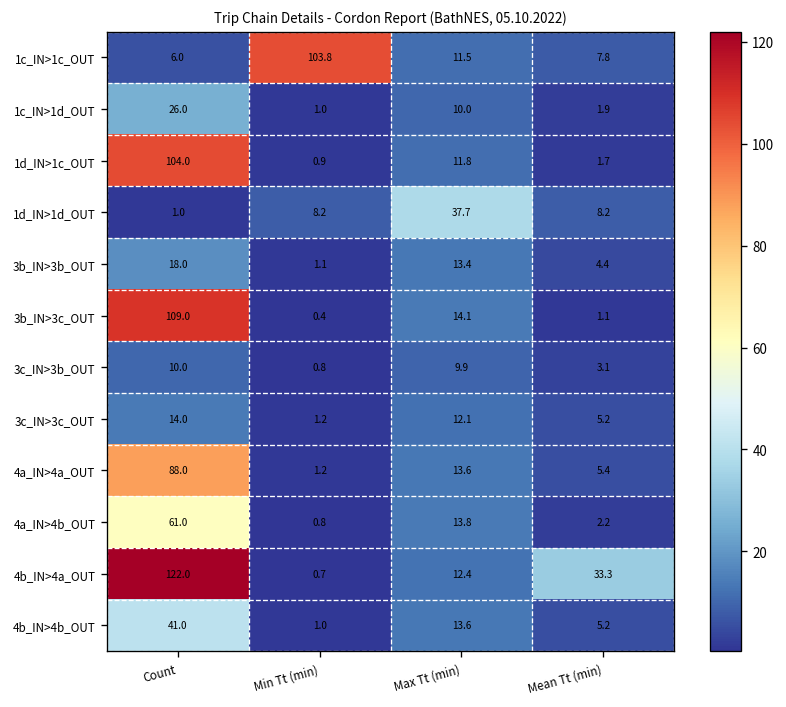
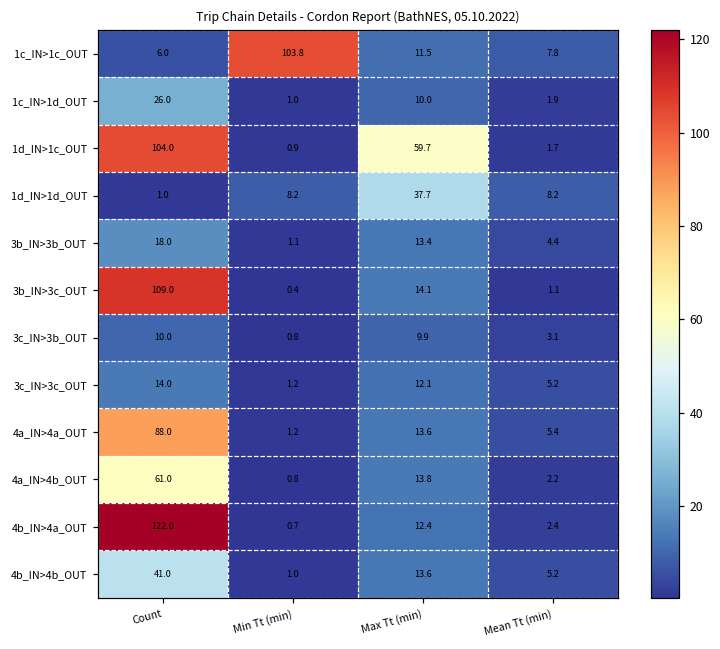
  {
    "1c_IN>1c_OUT": {
      "Count": 6.0,
      "Min Tt (min)": 103.8,
      "Max Tt (min)": 11.5,
      "Mean Tt (min)": 7.8
    },
    "1c_IN>1d_OUT": {
      "Count": 26.0,
      "Min Tt (min)": 1.0,
      "Max Tt (min)": 10.0,
      "Mean Tt (min)": 1.9
    },
    "1d_IN>1c_OUT": {
      "Count": 104.0,
      "Min Tt (min)": 0.9,
-     "Max Tt (min)": 11.8,
+     "Max Tt (min)": 59.7,
      "Mean Tt (min)": 1.7
    },
    "1d_IN>1d_OUT": {
      "Count": 1.0,
      "Min Tt (min)": 8.2,
      "Max Tt (min)": 37.7,
      "Mean Tt (min)": 8.2
    },
    "3b_IN>3b_OUT": {
      "Count": 18.0,
      "Min Tt (min)": 1.1,
      "Max Tt (min)": 13.4,
      "Mean Tt (min)": 4.4
    },
    "3b_IN>3c_OUT": {
      "Count": 109.0,
      "Min Tt (min)": 0.4,
      "Max Tt (min)": 14.1,
      "Mean Tt (min)": 1.1
    },
    "3c_IN>3b_OUT": {
      "Count": 10.0,
      "Min Tt (min)": 0.8,
      "Max Tt (min)": 9.9,
      "Mean Tt (min)": 3.1
    },
    "3c_IN>3c_OUT": {
      "Count": 14.0,
      "Min Tt (min)": 1.2,
      "Max Tt (min)": 12.1,
      "Mean Tt (min)": 5.2
    },
    "4a_IN>4a_OUT": {
      "Count": 88.0,
      "Min Tt (min)": 1.2,
      "Max Tt (min)": 13.6,
      "Mean Tt (min)": 5.4
    },
    "4a_IN>4b_OUT": {
      "Count": 61.0,
      "Min Tt (min)": 0.8,
      "Max Tt (min)": 13.8,
      "Mean Tt (min)": 2.2
    },
    "4b_IN>4a_OUT": {
      "Count": 122.0,
      "Min Tt (min)": 0.7,
      "Max Tt (min)": 12.4,
-     "Mean Tt (min)": 33.3
+     "Mean Tt (min)": 2.4
    },
    "4b_IN>4b_OUT": {
      "Count": 41.0,
      "Min Tt (min)": 1.0,
      "Max Tt (min)": 13.6,
      "Mean Tt (min)": 5.2
    }
  }
